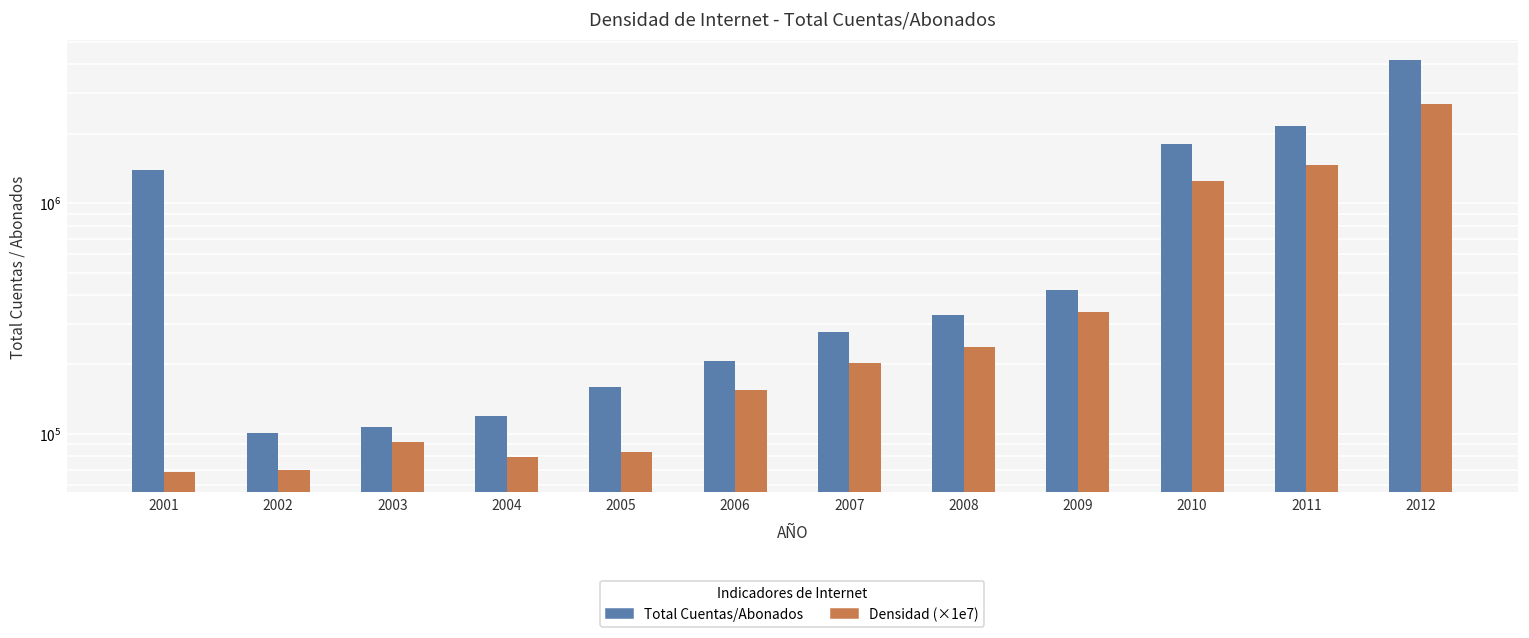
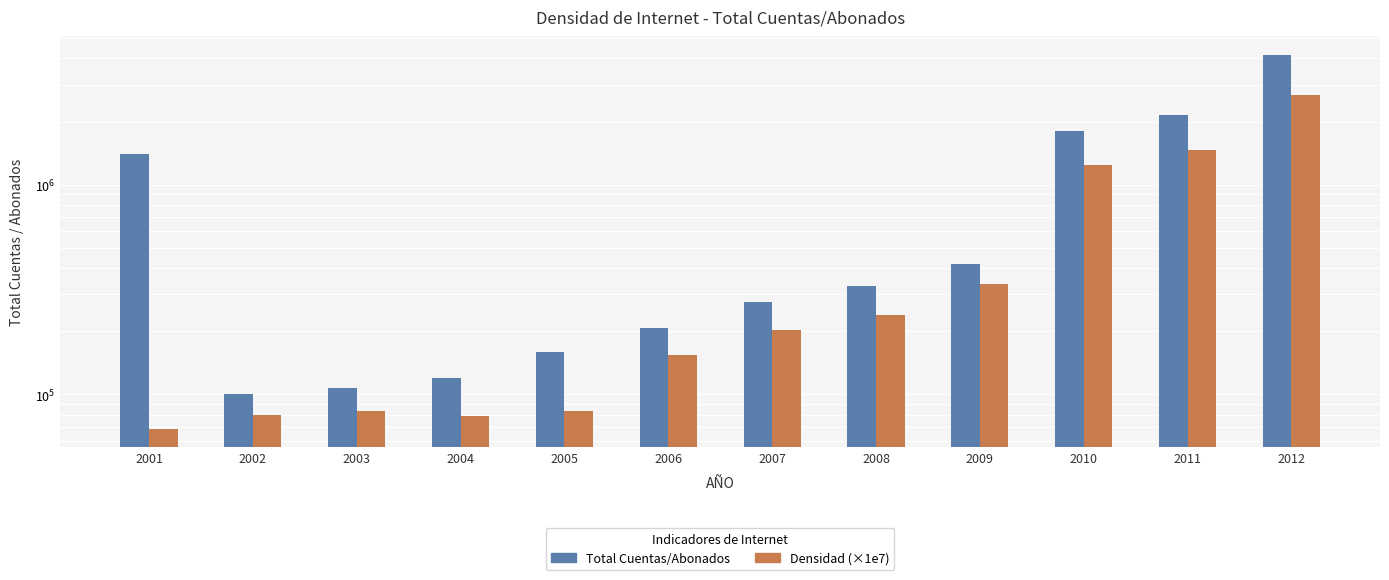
  {
    "Total Cuentas/Abonados": {
      "2001": 1400000,
      "2002": 100000,
      "2003": 110000,
      "2004": 120000,
      "2005": 160000,
      "2006": 210000,
      "2007": 280000,
      "2008": 330000,
      "2009": 420000,
      "2010": 1800000,
      "2011": 2200000,
      "2012": 4200000
    },
    "Densidad (×1e7)": {
      "2001": 69000,
-     "2002": 69000,
-     "2003": 90000,
+     "2002": 80000,
+     "2003": 84000,
      "2004": 79000,
      "2005": 83000,
      "2006": 150000,
      "2007": 200000,
      "2008": 240000,
      "2009": 340000,
      "2010": 1200000,
      "2011": 1500000,
      "2012": 2700000
    }
  }
